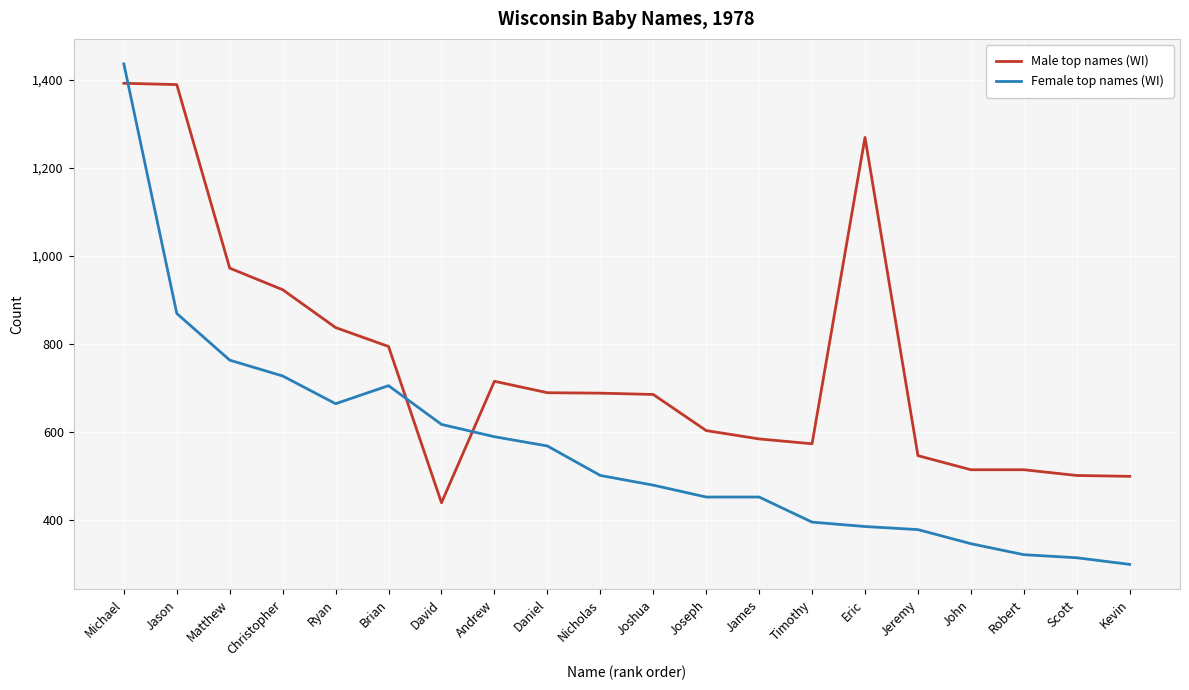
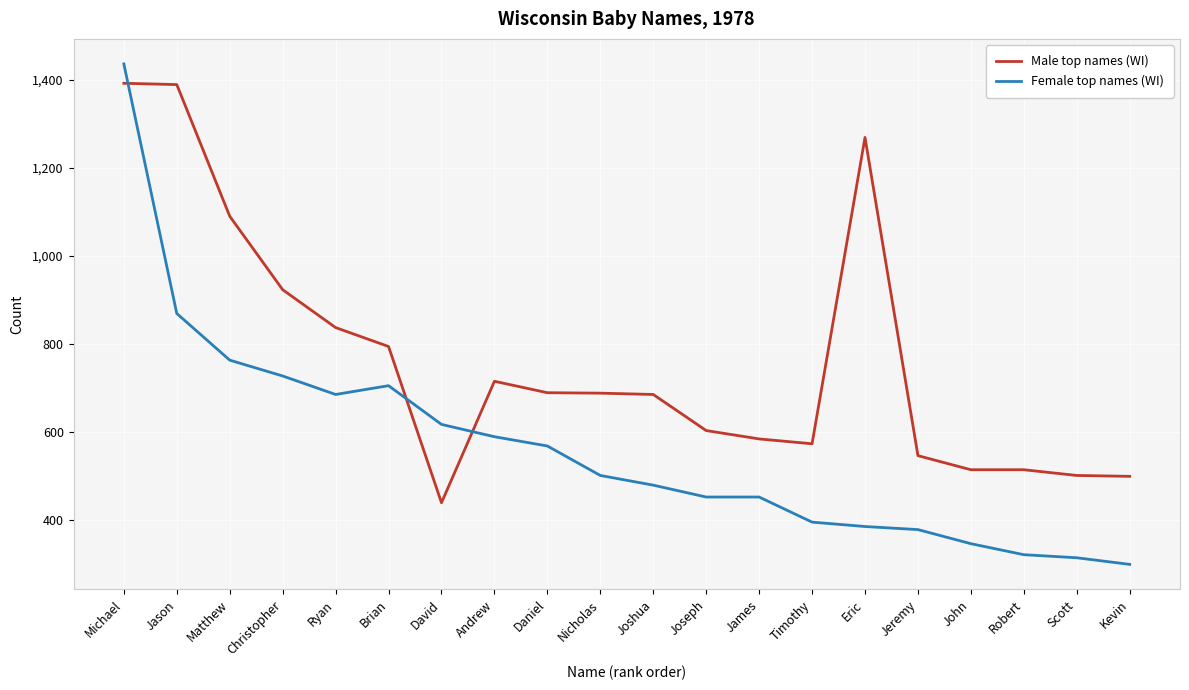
  {
    "Male top names (WI)": {
      "Michael": "1,390",
      "Jason": "1,390",
-     "Matthew": "970",
+     "Matthew": "1,090",
      "Christopher": "920",
      "Ryan": "840",
      "Brian": "790",
      "David": "440",
      "Andrew": "720",
      "Daniel": "690",
      "Nicholas": "690",
      "Joshua": "690",
      "Joseph": "600",
      "James": "580",
      "Timothy": "570",
      "Eric": "1,270",
      "Jeremy": "550",
      "John": "510",
      "Robert": "510",
      "Scott": "500",
      "Kevin": "500"
    },
    "Female top names (WI)": {
      "Michael": "1,440",
      "Jason": "870",
      "Matthew": "760",
      "Christopher": "730",
-     "Ryan": "660",
+     "Ryan": "690",
      "Brian": "710",
      "David": "620",
      "Andrew": "590",
      "Daniel": "570",
      "Nicholas": "500",
      "Joshua": "480",
      "Joseph": "450",
      "James": "450",
      "Timothy": "400",
      "Eric": "390",
      "Jeremy": "380",
      "John": "350",
      "Robert": "320",
      "Scott": "310",
      "Kevin": "300"
    }
  }
